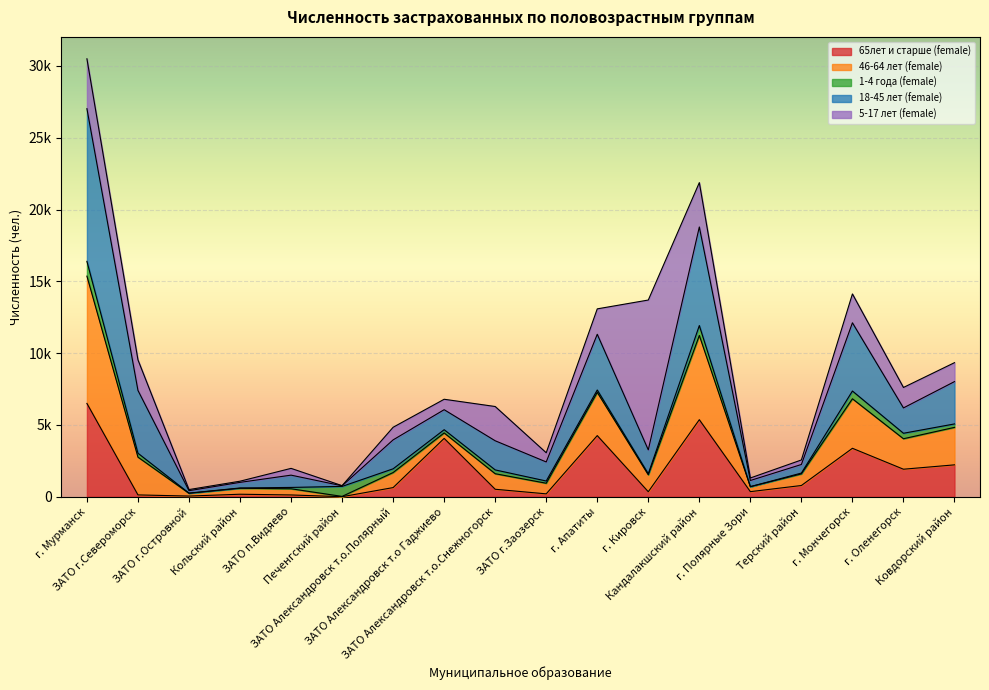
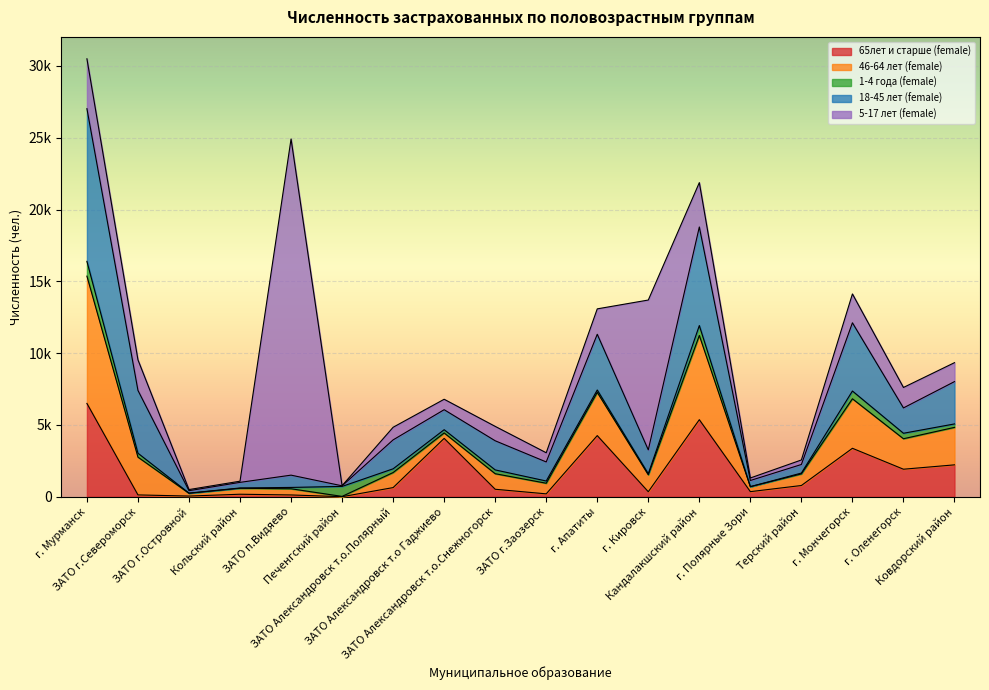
  {
    "65лет и старше (female)": {
      "г. Мурманск": 6500,
      "ЗАТО г.Североморск": 100,
      "ЗАТО г.Островной": 0,
      "Кольский район": 200,
      "ЗАТО п.Видяево": 100,
      "ЗАТО Александровск т.о.Полярный": 600,
      "ЗАТО Александровск т.о Гаджиево": 4100,
      "ЗАТО Александровск т.о.Снежногорск": 500,
      "ЗАТО г.Заозерск": 200,
      "г. Апатиты": 4300,
      "г. Кировск": 400,
      "Кандалакшский район": 5400,
      "г. Полярные Зори": 400,
      "Терский район": 800,
      "г. Мончегорск": 3400,
      "г. Оленегорск": 1900,
      "Ковдорский район": 2200
    },
    "46-64 лет (female)": {
      "г. Мурманск": 8900,
      "ЗАТО г.Североморск": 2600,
      "ЗАТО Александровск т.о.Полярный": 1000,
      "ЗАТО Александровск т.о Гаджиево": 400,
      "ЗАТО Александровск т.о.Снежногорск": 1100,
      "Кандалакшский район": 5900,
      "г. Мончегорск": 3400,
      "г. Оленегорск": 2100,
      "Ковдорский район": 2600
    },
    "1-4 года (female)": {
      "г. Мурманск": 1000,
      "ЗАТО г.Североморск": 300,
      "ЗАТО Александровск т.о.Полярный": 300,
      "ЗАТО Александровск т.о Гаджиево": 200,
      "ЗАТО Александровск т.о.Снежногорск": 300,
      "Кандалакшский район": 700,
      "г. Мончегорск": 500,
      "г. Оленегорск": 400,
      "Ковдорский район": 200
    },
    "18-45 лет (female)": {
      "г. Мурманск": 10600,
      "ЗАТО г.Североморск": 4400,
      "ЗАТО п.Видяево": 900,
      "ЗАТО Александровск т.о.Полярный": 2000,
      "ЗАТО Александровск т.о Гаджиево": 1400,
      "ЗАТО Александровск т.о.Снежногорск": 2000,
      "ЗАТО г.Заозерск": 1300,
      "г. Апатиты": 3900,
      "г. Кировск": 1700,
      "Кандалакшский район": 6900,
      "Терский район": 600,
      "г. Мончегорск": 4800,
      "г. Оленегорск": 1800,
      "Ковдорский район": 2900
    },
    "5-17 лет (female)": {
      "г. Мурманск": 3500,
      "ЗАТО г.Североморск": 2100,
-     "ЗАТО п.Видяево": 500,
+     "ЗАТО п.Видяево": 23400,
      "ЗАТО Александровск т.о.Полярный": 900,
      "ЗАТО Александровск т.о Гаджиево": 700,
-     "ЗАТО Александровск т.о.Снежногорск": 2400,
+     "ЗАТО Александровск т.о.Снежногорск": 1000,
      "ЗАТО г.Заозерск": 600,
      "г. Апатиты": 1800,
      "г. Кировск": 10400,
      "Кандалакшский район": 3100,
      "Терский район": 300,
      "г. Мончегорск": 2000,
      "г. Оленегорск": 1400,
      "Ковдорский район": 1300
    }
  }
